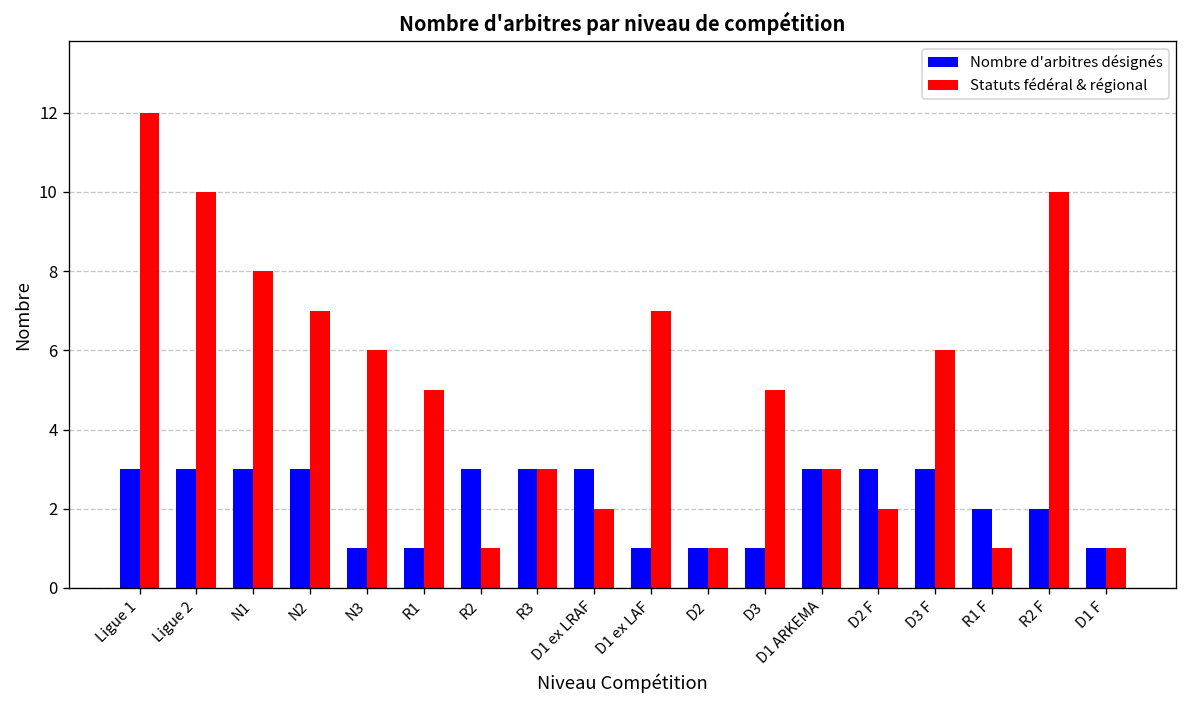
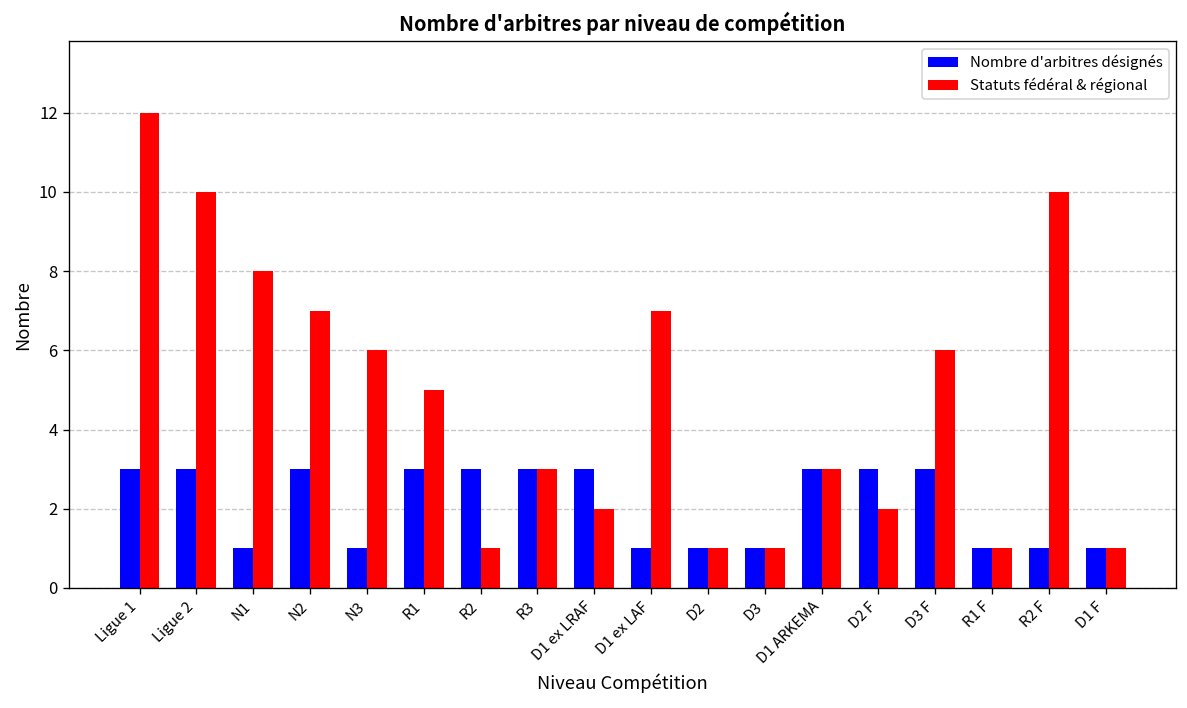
  {
    "Nombre d'arbitres désignés": {
      "Ligue 1": 3,
      "Ligue 2": 3,
-     "N1": 3,
+     "N1": 1,
      "N2": 3,
      "N3": 1,
-     "R1": 1,
+     "R1": 3,
      "R2": 3,
      "R3": 3,
      "D1 ex LRAF": 3,
      "D1 ex LAF": 1,
      "D2": 1,
      "D3": 1,
      "D1 ARKEMA": 3,
      "D2 F": 3,
      "D3 F": 3,
-     "R1 F": 2,
-     "R2 F": 2,
+     "R1 F": 1,
+     "R2 F": 1,
      "D1 F": 1
    },
    "Statuts fédéral & régional": {
      "Ligue 1": 12,
      "Ligue 2": 10,
      "N1": 8,
      "N2": 7,
      "N3": 6,
      "R1": 5,
      "R2": 1,
      "R3": 3,
      "D1 ex LRAF": 2,
      "D1 ex LAF": 7,
      "D2": 1,
-     "D3": 5,
+     "D3": 1,
      "D1 ARKEMA": 3,
      "D2 F": 2,
      "D3 F": 6,
      "R1 F": 1,
      "R2 F": 10,
      "D1 F": 1
    }
  }
